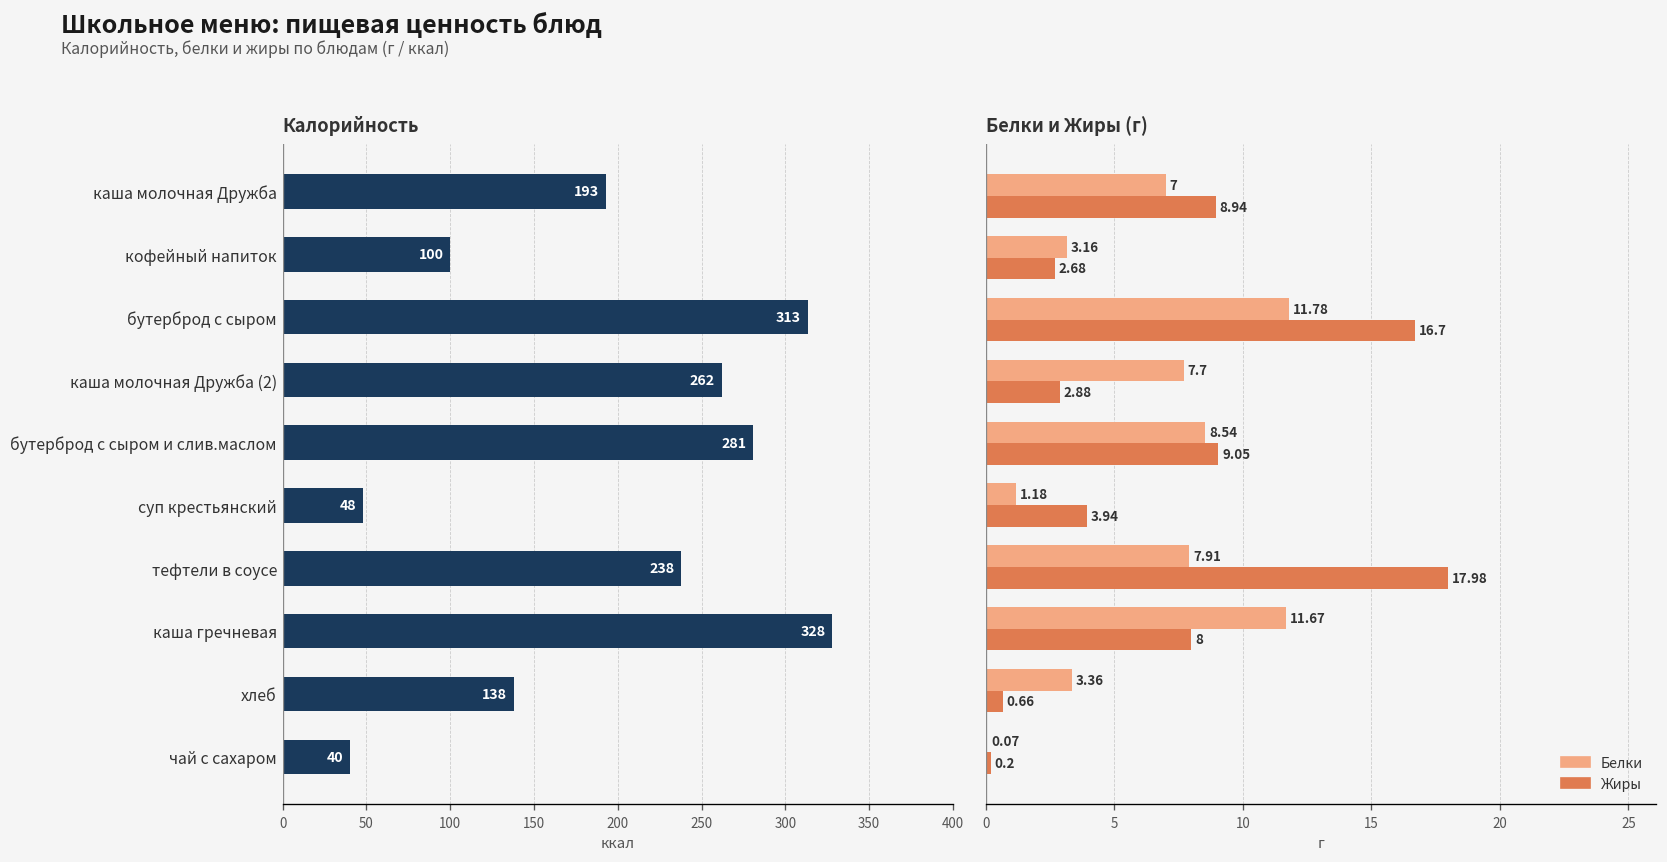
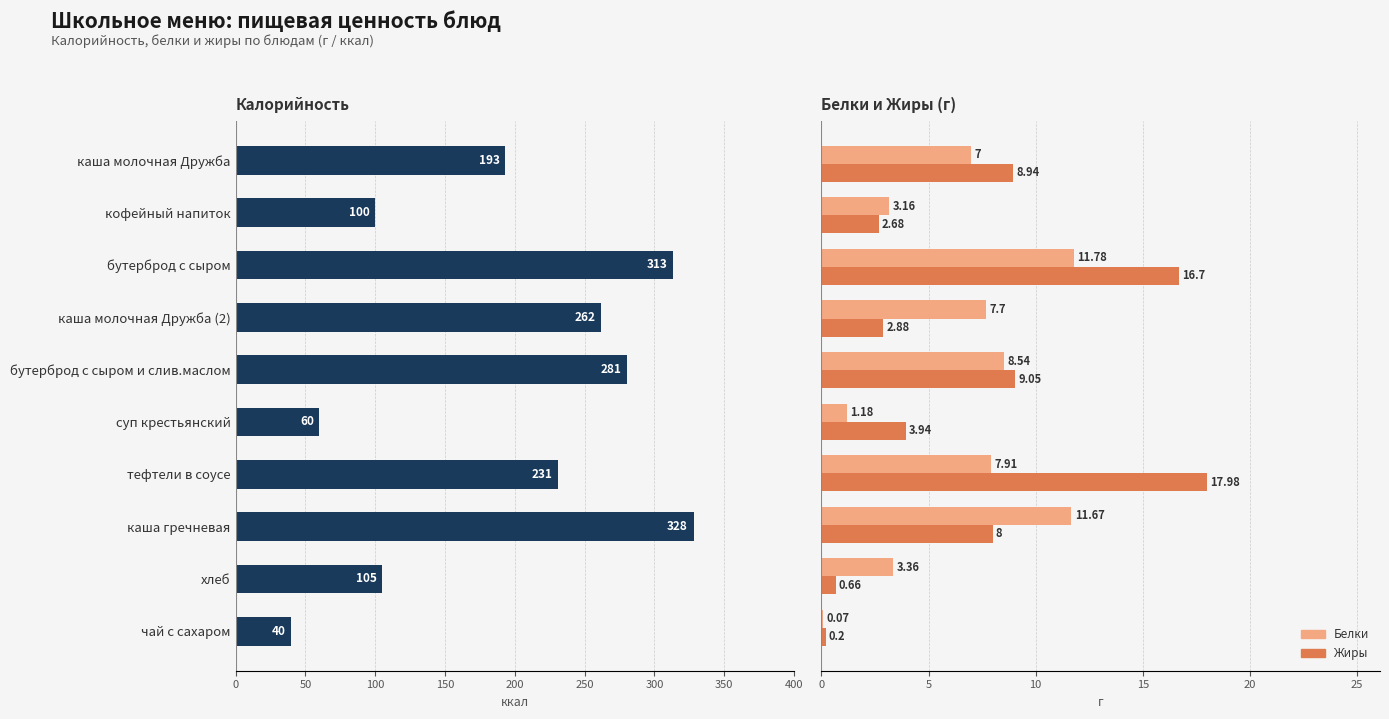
  {
    "Калорийность": {
      "каша молочная Дружба": 193,
      "кофейный напиток": 100,
      "бутерброд с сыром": 313,
      "каша молочная Дружба (2)": 262,
      "бутерброд с сыром и слив.маслом": 281,
-     "суп крестьянский": 48,
-     "тефтели в соусе": 238,
+     "суп крестьянский": 60,
+     "тефтели в соусе": 231,
      "каша гречневая": 328,
-     "хлеб": 138,
+     "хлеб": 105,
      "чай с сахаром": 40
    }
  }
